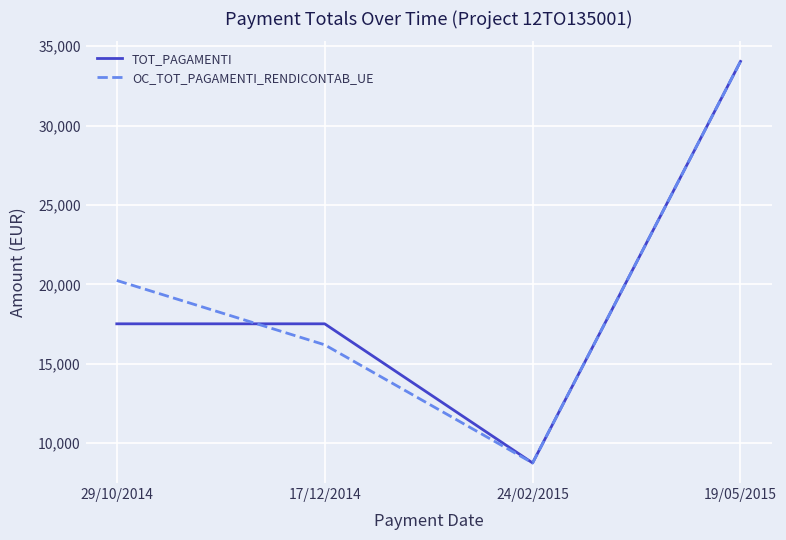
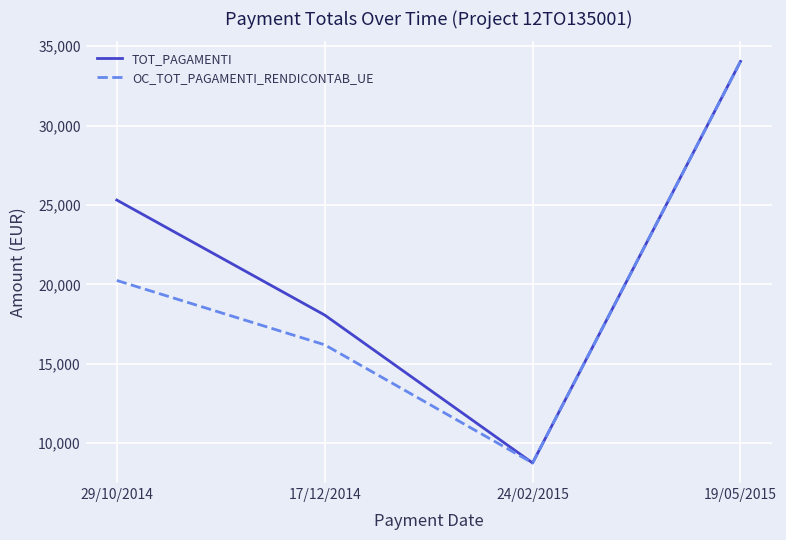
  {
    "TOT_PAGAMENTI": {
-     "29/10/2014": "17,500",
-     "17/12/2014": "17,500"
+     "29/10/2014": "25,300",
+     "17/12/2014": "18,100"
    },
    "OC_TOT_PAGAMENTI_RENDICONTAB_UE": {
      "29/10/2014": "20,200",
      "17/12/2014": "16,200"
    }
  }
